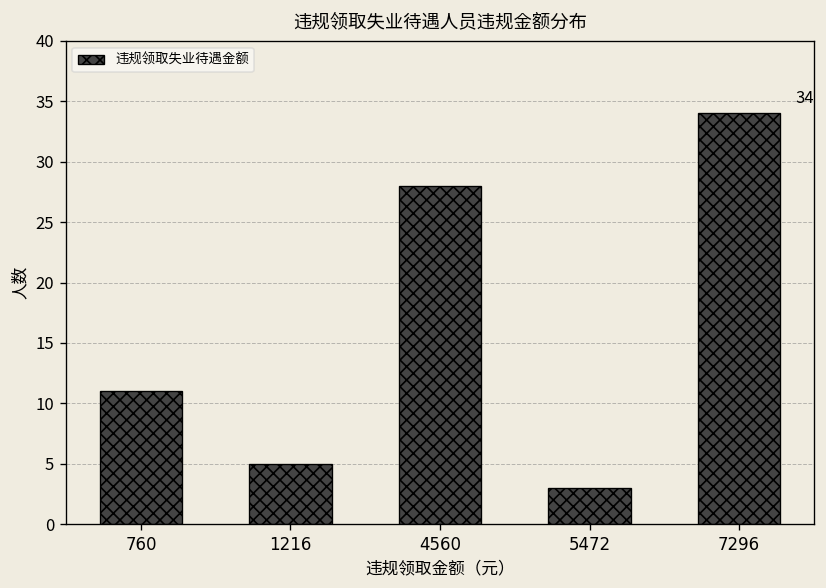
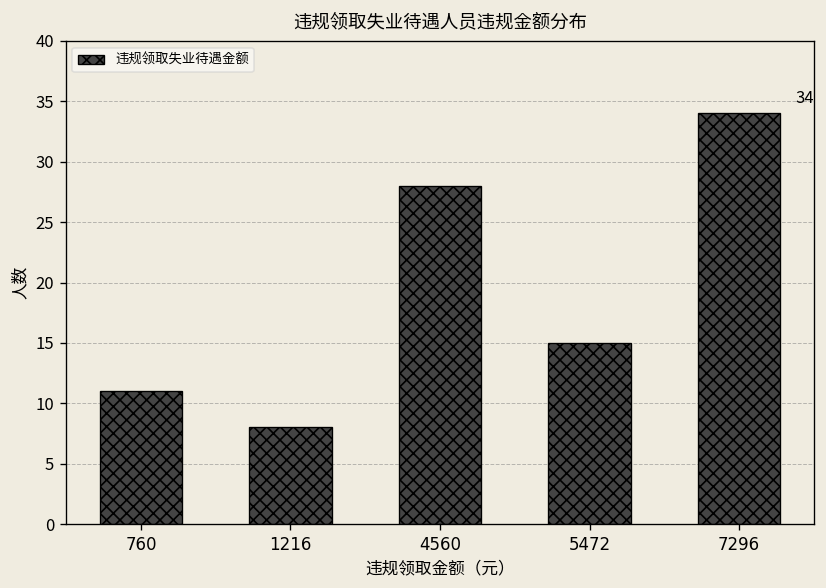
  {
    "760": 11,
-   "1216": 5,
+   "1216": 8,
    "4560": 28,
-   "5472": 3,
+   "5472": 15,
    "7296": 34
  }
